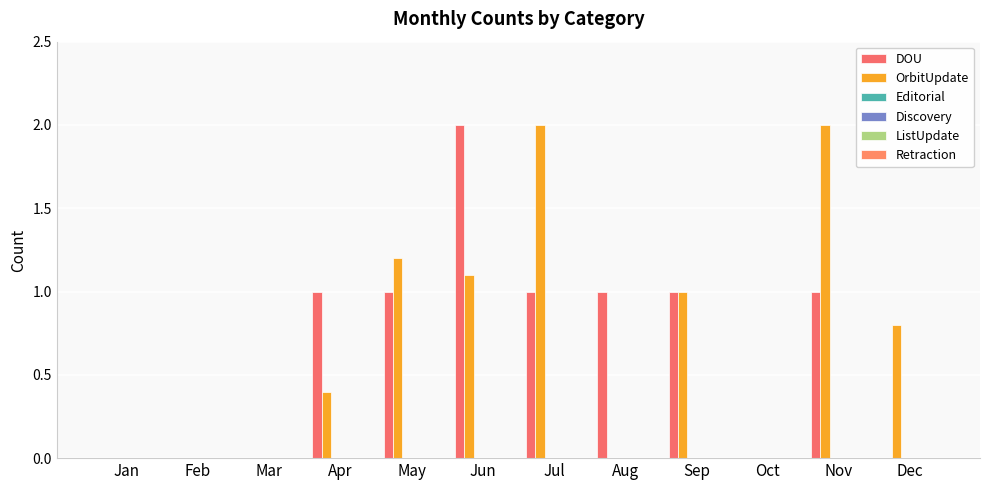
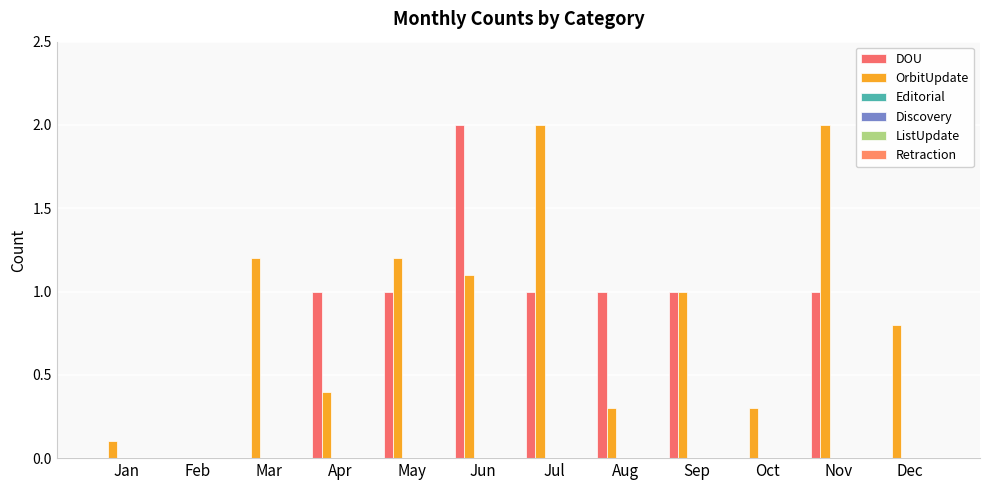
  {
    "OrbitUpdate": {
-     "Jan": 0.0,
+     "Jan": 0.1,
      "Feb": 0.0,
-     "Mar": 0.0,
+     "Mar": 1.2,
      "Apr": 0.4,
      "May": 1.2,
      "Jun": 1.1,
      "Jul": 2.0,
-     "Aug": 0.0,
+     "Aug": 0.3,
      "Sep": 1.0,
-     "Oct": 0.0,
+     "Oct": 0.3,
      "Nov": 2.0,
      "Dec": 0.8
    },
    "Editorial": {
      "Jan": 0.0,
      "Feb": 0.0,
      "Mar": 0.0,
      "Apr": 0.0,
      "May": 0.0,
      "Jun": 0.0,
      "Jul": 0.0,
      "Aug": 0.0,
      "Sep": 0.0,
      "Oct": 0.0,
      "Nov": 0.0,
      "Dec": 0.0
    },
    "Discovery": {
      "Jan": 0.0,
      "Feb": 0.0,
      "Mar": 0.0,
      "Apr": 0.0,
      "May": 0.0,
      "Jun": 0.0,
      "Jul": 0.0,
      "Aug": 0.0,
      "Sep": 0.0,
      "Oct": 0.0,
      "Nov": 0.0,
      "Dec": 0.0
    },
    "ListUpdate": {
      "Jan": 0.0,
      "Feb": 0.0,
      "Mar": 0.0,
      "Apr": 0.0,
      "May": 0.0,
      "Jun": 0.0,
      "Jul": 0.0,
      "Aug": 0.0,
      "Sep": 0.0,
      "Oct": 0.0,
      "Nov": 0.0,
      "Dec": 0.0
    }
  }
